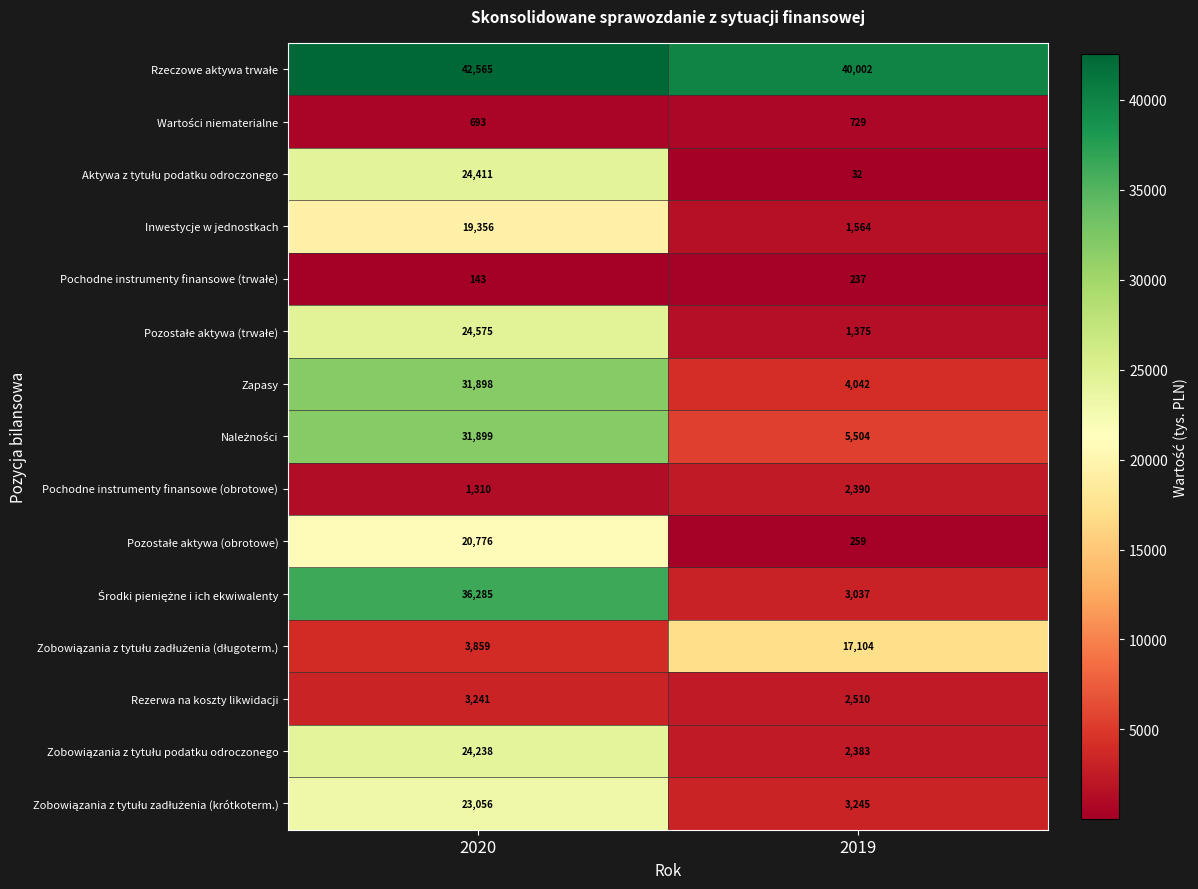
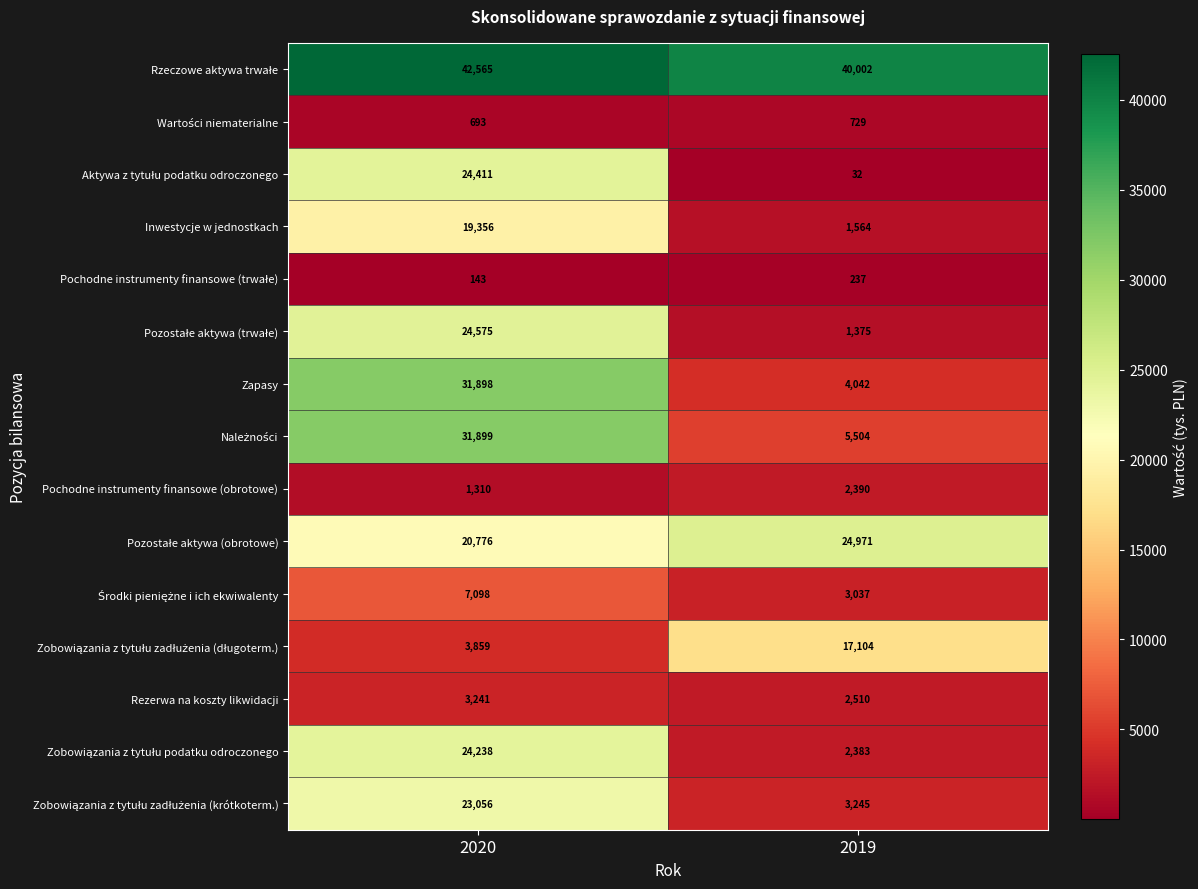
  {
    "Rzeczowe aktywa trwałe": {
      "2020": "42,565",
      "2019": "40,002"
    },
    "Wartości niematerialne": {
      "2020": "693",
      "2019": "729"
    },
    "Aktywa z tytułu podatku odroczonego": {
      "2020": "24,411",
      "2019": "32"
    },
    "Inwestycje w jednostkach": {
      "2020": "19,356",
      "2019": "1,564"
    },
    "Pochodne instrumenty finansowe (trwałe)": {
      "2020": "143",
      "2019": "237"
    },
    "Pozostałe aktywa (trwałe)": {
      "2020": "24,575",
      "2019": "1,375"
    },
    "Zapasy": {
      "2020": "31,898",
      "2019": "4,042"
    },
    "Należności": {
      "2020": "31,899",
      "2019": "5,504"
    },
    "Pochodne instrumenty finansowe (obrotowe)": {
      "2020": "1,310",
      "2019": "2,390"
    },
    "Pozostałe aktywa (obrotowe)": {
      "2020": "20,776",
-     "2019": "259"
+     "2019": "24,971"
    },
    "Środki pieniężne i ich ekwiwalenty": {
-     "2020": "36,285",
+     "2020": "7,098",
      "2019": "3,037"
    },
    "Zobowiązania z tytułu zadłużenia (długoterm.)": {
      "2020": "3,859",
      "2019": "17,104"
    },
    "Rezerwa na koszty likwidacji": {
      "2020": "3,241",
      "2019": "2,510"
    },
    "Zobowiązania z tytułu podatku odroczonego": {
      "2020": "24,238",
      "2019": "2,383"
    },
    "Zobowiązania z tytułu zadłużenia (krótkoterm.)": {
      "2020": "23,056",
      "2019": "3,245"
    }
  }
